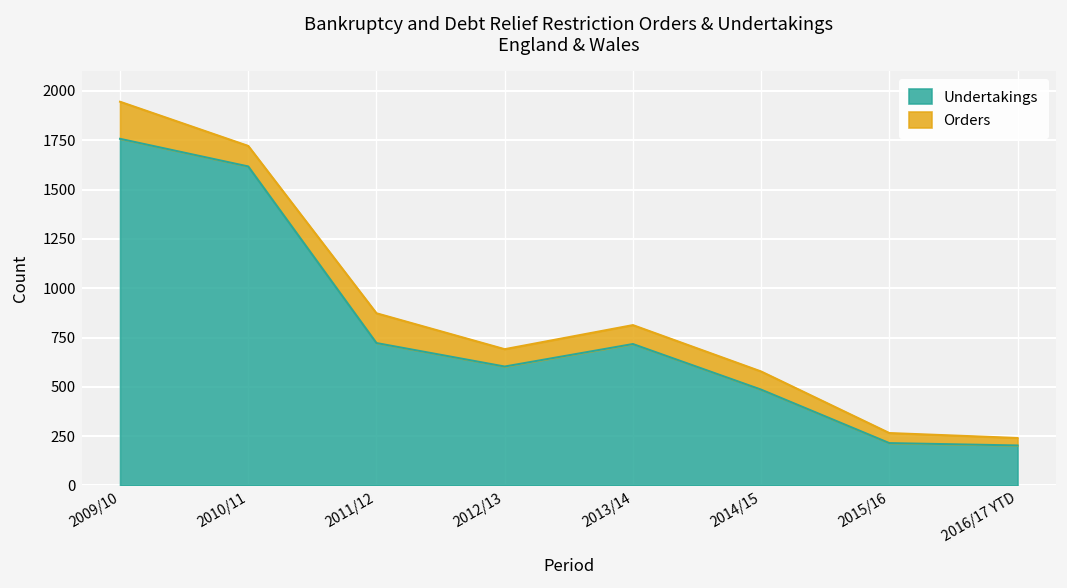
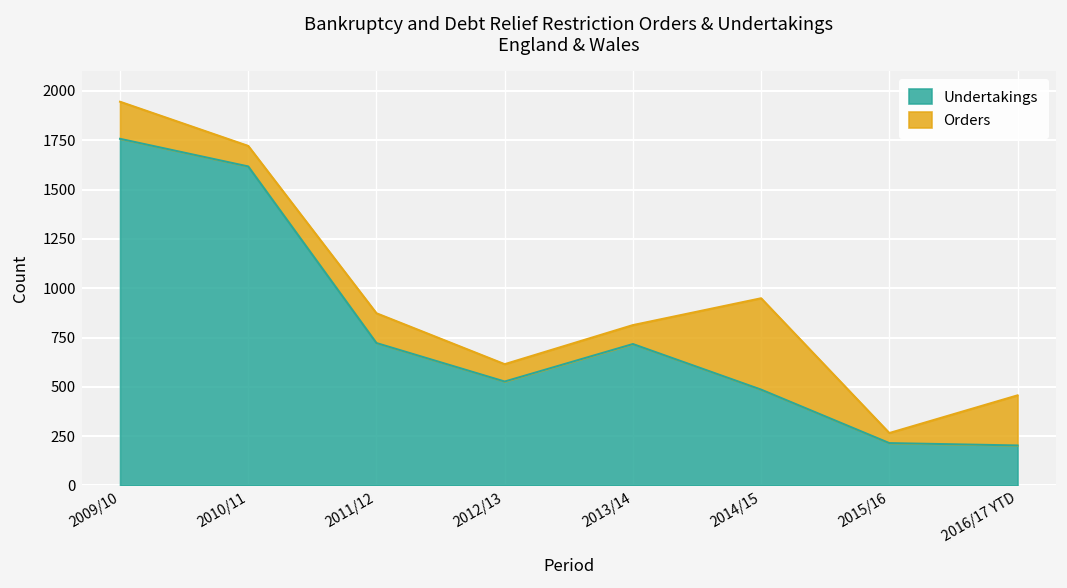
  {
    "Undertakings": {
      "2009/10": 1760,
      "2010/11": 1620,
      "2011/12": 720,
-     "2012/13": 600,
+     "2012/13": 530,
      "2013/14": 720,
      "2014/15": 490,
      "2015/16": 220,
      "2016/17 YTD": 200
    },
    "Orders": {
      "2009/10": 190,
      "2010/11": 100,
      "2011/12": 150,
      "2012/13": 90,
      "2013/14": 100,
-     "2014/15": 90,
+     "2014/15": 460,
      "2015/16": 50,
-     "2016/17 YTD": 40
+     "2016/17 YTD": 250
    }
  }
